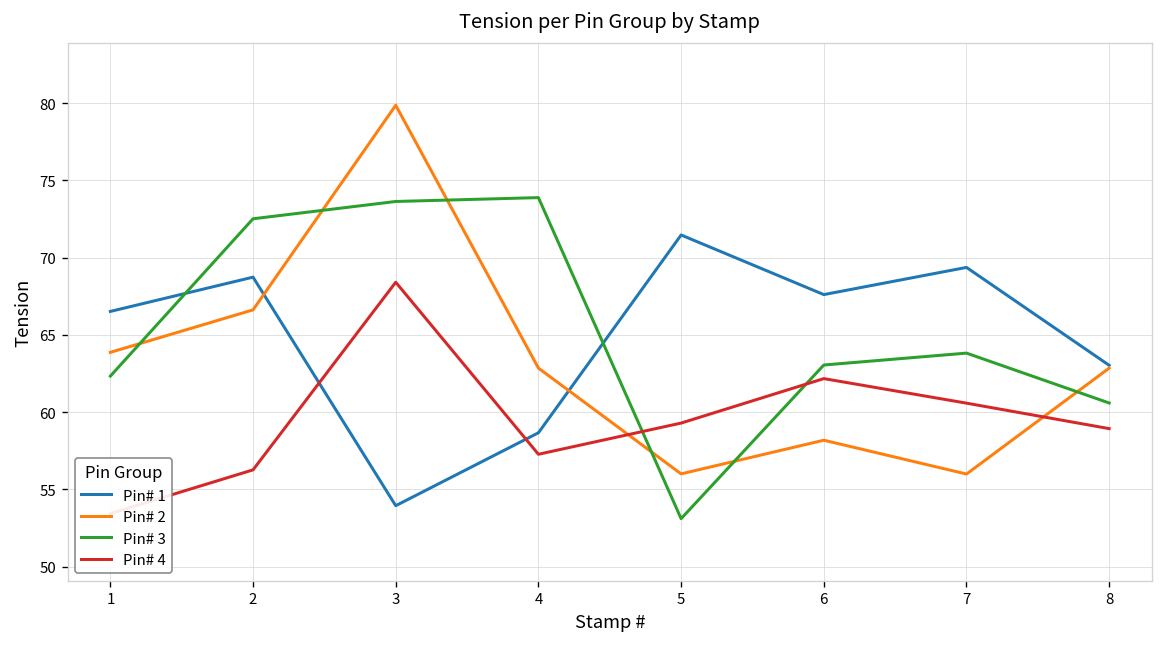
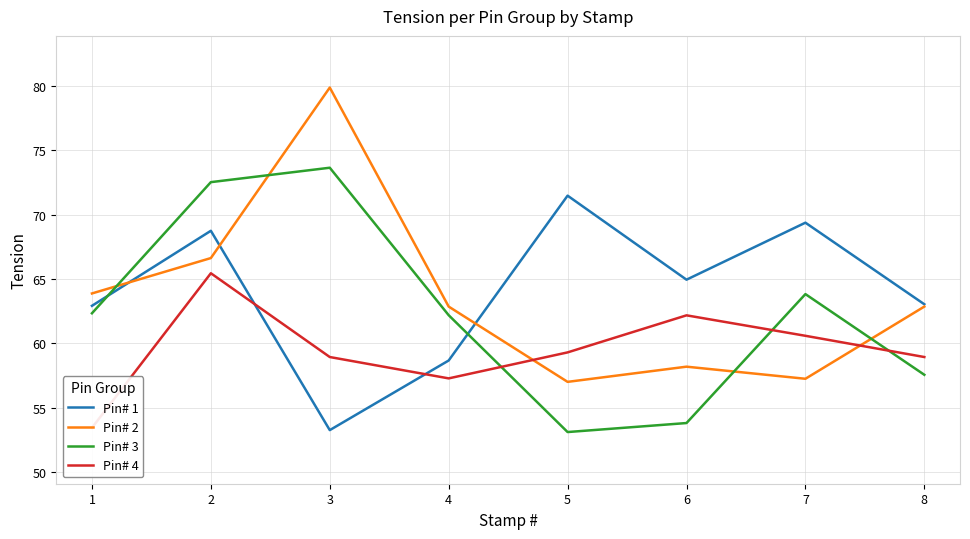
  {
    "Pin# 1": {
-     "1": 66.5,
+     "1": 62.9,
      "2": 68.7,
-     "3": 53.9,
+     "3": 53.3,
      "4": 58.7,
      "5": 71.5,
-     "6": 67.6,
+     "6": 64.9,
      "7": 69.4
    },
    "Pin# 2": {
      "1": 63.9,
      "2": 66.6,
      "3": 79.9,
      "4": 62.9,
-     "5": 56,
+     "5": 57,
      "6": 58.2,
-     "7": 56.0
+     "7": 57.2
    },
    "Pin# 3": {
      "1": 62.3,
      "2": 72.5,
      "3": 73.6,
-     "4": 73.9,
+     "4": 62.2,
      "5": 53.1,
-     "6": 63.1,
+     "6": 53.8,
      "7": 63.8,
-     "8": 60.6
+     "8": 57.6
    },
    "Pin# 4": {
-     "2": 56.3,
-     "3": 68.4,
+     "2": 65.4,
+     "3": 58.9,
      "4": 57.3,
      "5": 59.3,
      "6": 62.2,
      "7": 60.6,
      "8": 58.9
    }
  }
